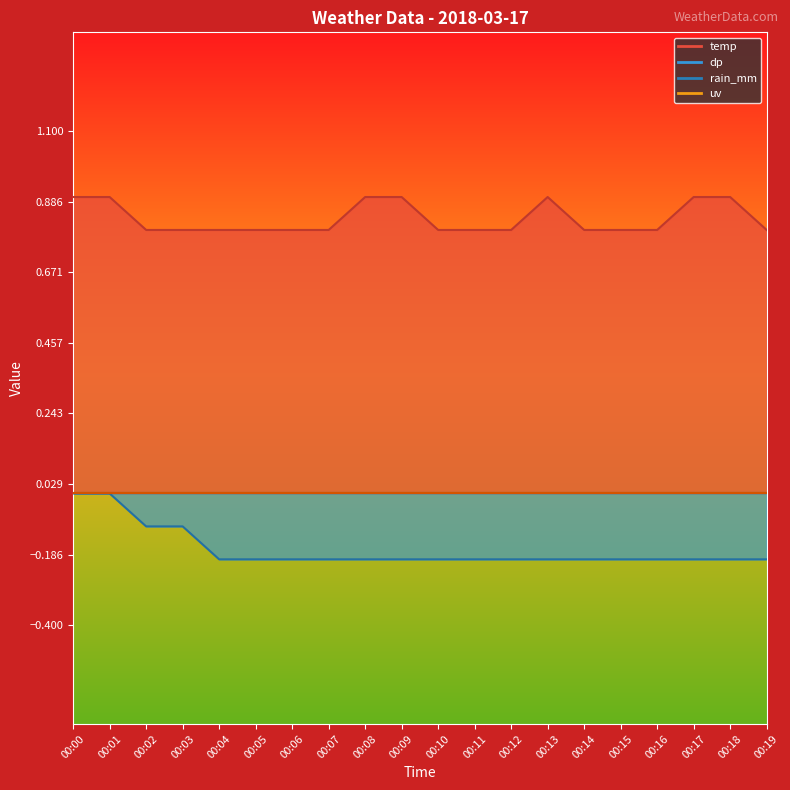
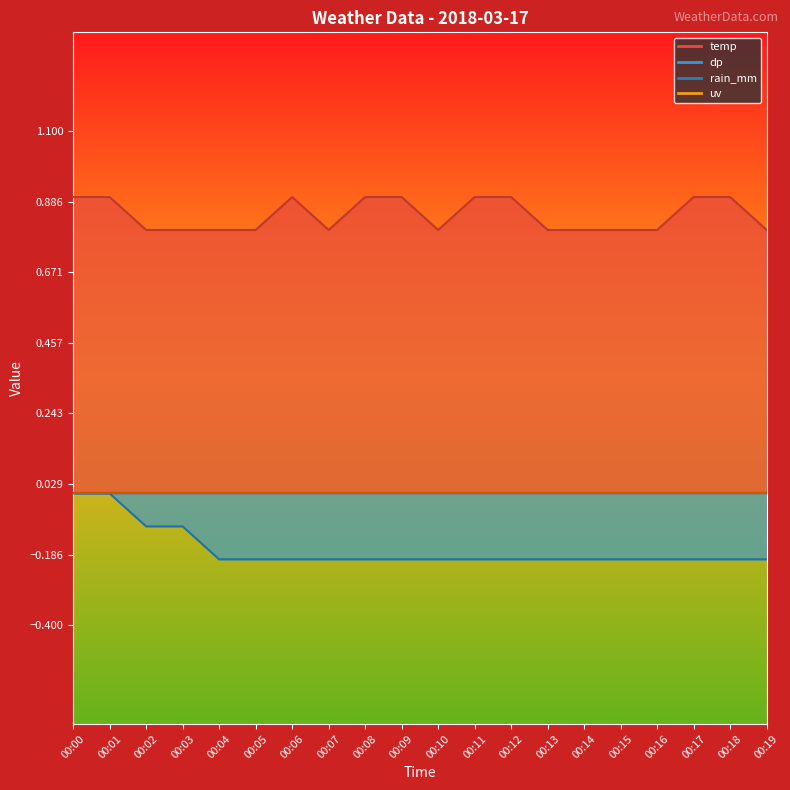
  {
    "temp": {
      "00:00": 0.9,
      "00:01": 0.9,
      "00:02": 0.8,
      "00:03": 0.8,
      "00:04": 0.8,
      "00:05": 0.8,
-     "00:06": 0.8,
+     "00:06": 0.9,
      "00:07": 0.8,
      "00:08": 0.9,
      "00:09": 0.9,
      "00:10": 0.8,
-     "00:11": 0.8,
-     "00:12": 0.8,
-     "00:13": 0.9,
+     "00:11": 0.9,
+     "00:12": 0.9,
+     "00:13": 0.8,
      "00:14": 0.8,
      "00:15": 0.8,
      "00:16": 0.8,
      "00:17": 0.9,
      "00:18": 0.9,
      "00:19": 0.8
    },
    "uv": {
      "00:02": 0.0,
      "00:03": 0.0,
      "00:04": 0.0,
      "00:05": 0.0,
      "00:06": 0.0,
      "00:07": 0.0,
      "00:08": 0.0,
      "00:09": 0.0,
      "00:10": 0.0,
      "00:11": 0.0,
      "00:12": 0.0,
      "00:13": 0.0,
      "00:14": 0.0,
      "00:15": 0.0,
      "00:16": 0.0,
      "00:17": 0.0,
      "00:18": 0.0,
      "00:19": 0.0
    }
  }
